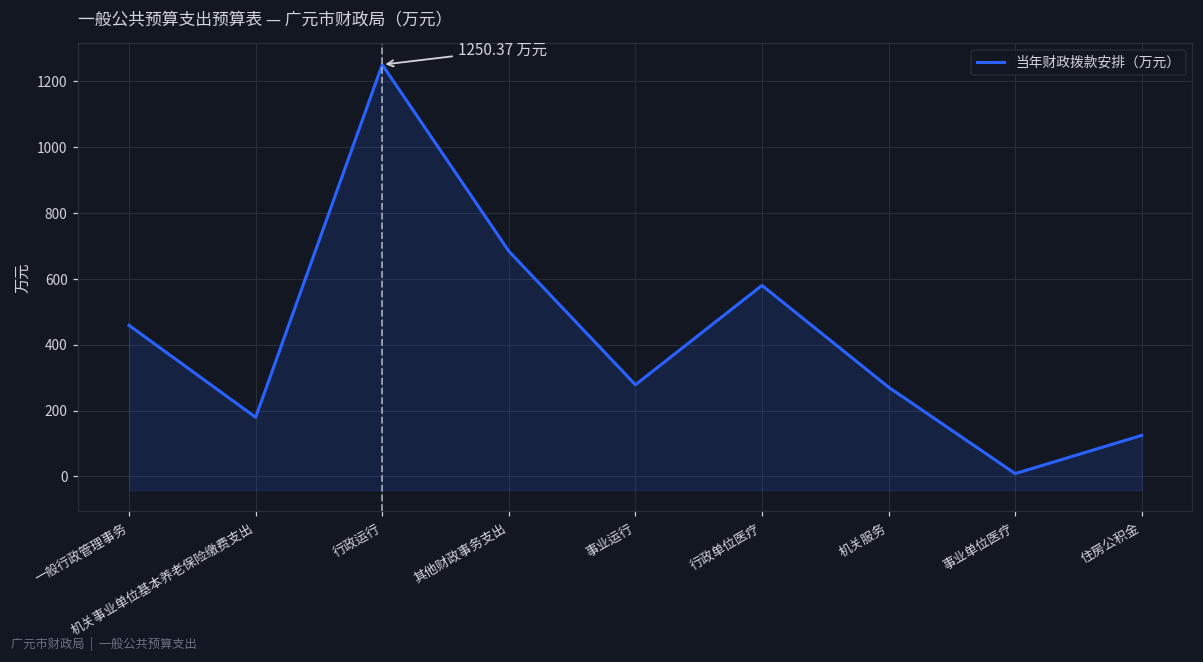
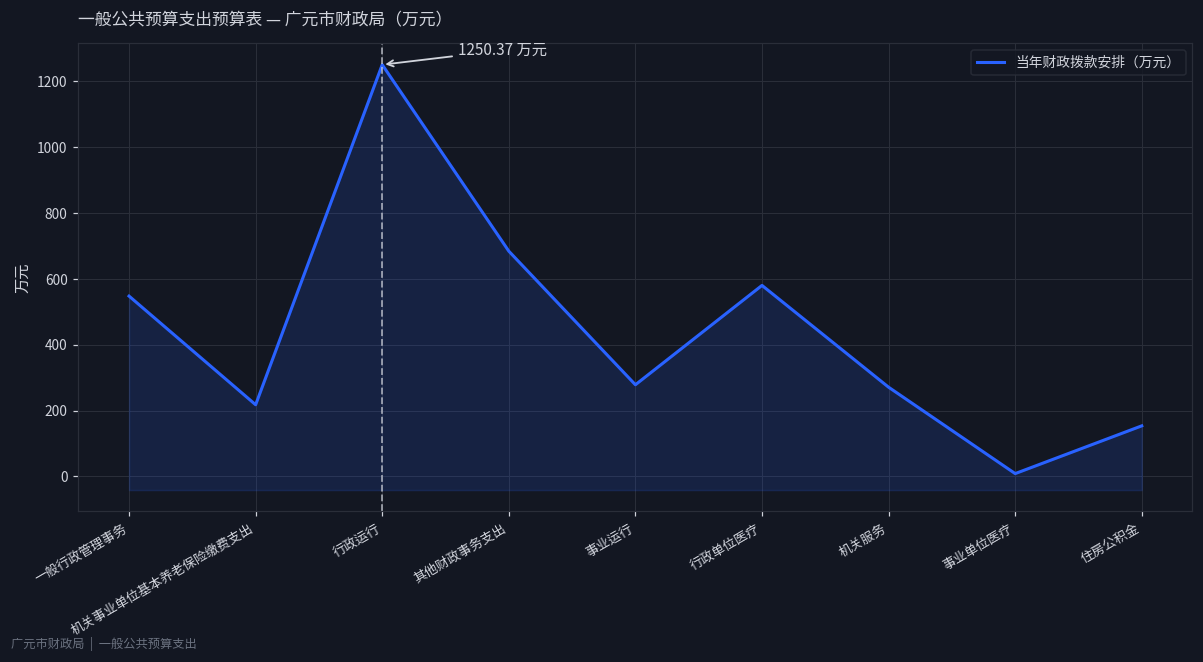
  {
-   "一般行政管理事务": 460,
-   "机关事业单位基本养老保险缴费支出": 180,
+   "一般行政管理事务": 550,
+   "机关事业单位基本养老保险缴费支出": 220,
    "其他财政事务支出": 680,
    "事业运行": 280,
    "行政单位医疗": 580,
    "机关服务": 270,
    "事业单位医疗": 10,
-   "住房公积金": 120
+   "住房公积金": 150
  }
